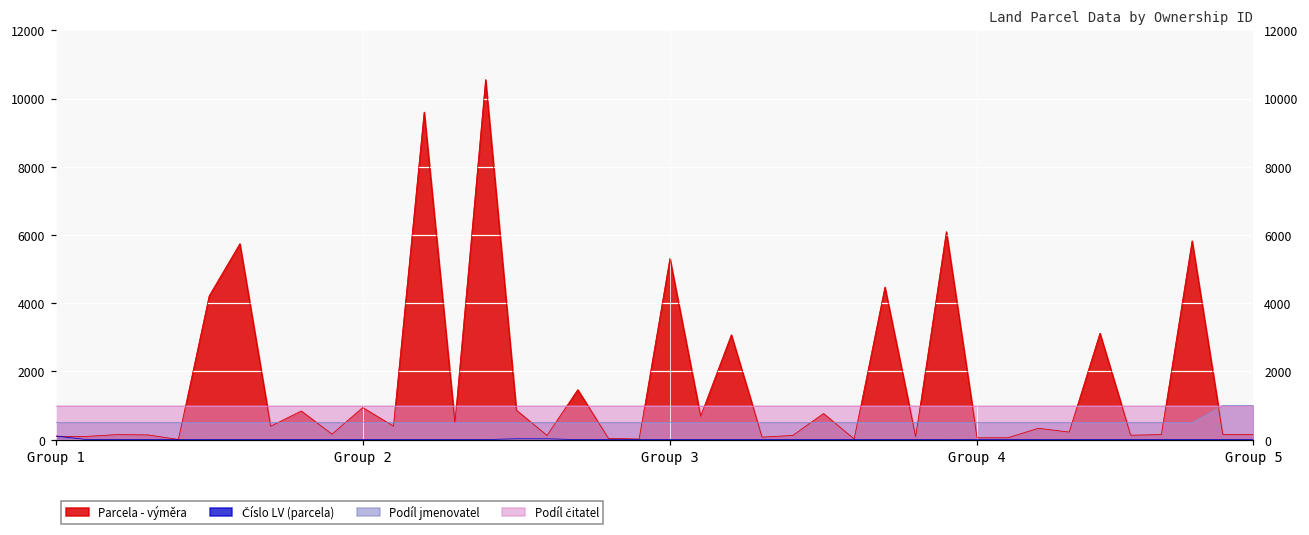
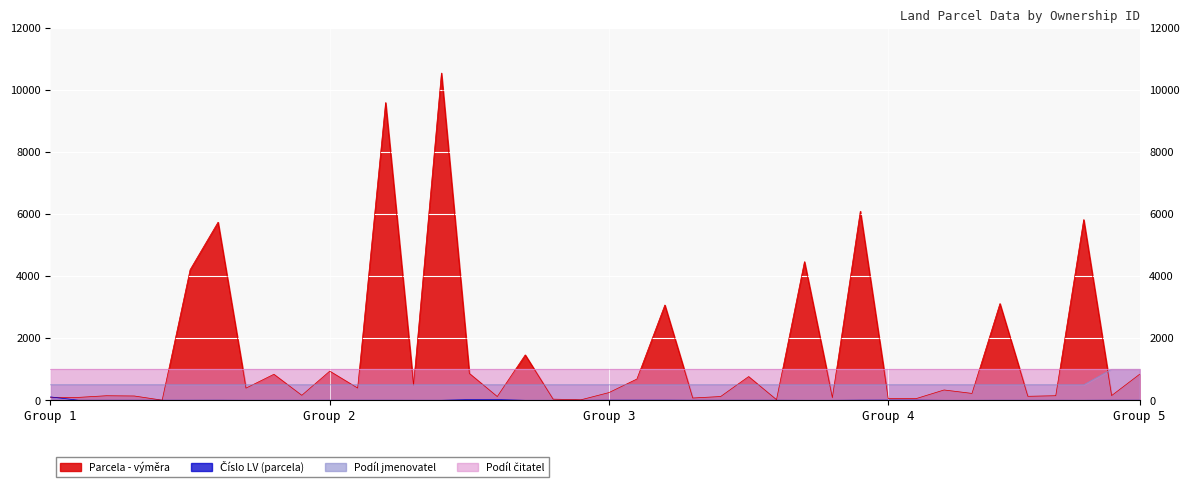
  {
    "Parcela - výměra": {
-     "Group 3": 5300,
-     "Group 5": 200
+     "Group 3": 300,
+     "Group 5": 800
    },
    "Číslo LV (parcela)": {
      "Group 2": 0,
      "Group 3": 0,
      "Group 5": 0
    },
    "Podíl jmenovatel": {
      "Group 1": 500,
      "Group 2": 500,
      "Group 3": 500,
      "Group 4": 500
    },
    "Podíl čitatel": {
      "Group 1": 1000,
      "Group 3": 1000,
      "Group 4": 1000
    }
  }
